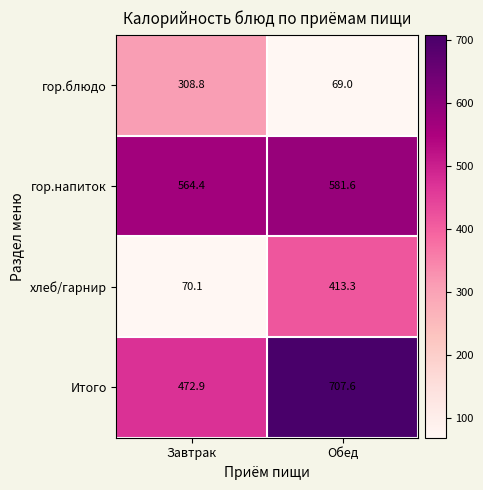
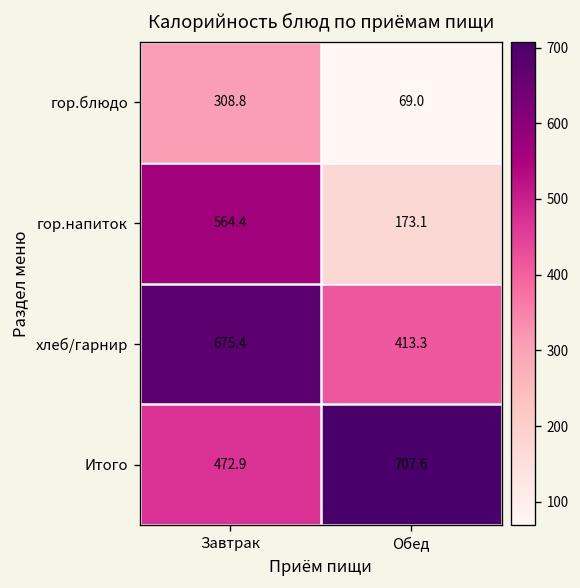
  {
    "гор.блюдо": {
      "Завтрак": 308.8,
      "Обед": 69.0
    },
    "гор.напиток": {
      "Завтрак": 564.4,
-     "Обед": 581.6
+     "Обед": 173.1
    },
    "хлеб/гарнир": {
-     "Завтрак": 70.1,
+     "Завтрак": 675.4,
      "Обед": 413.3
    },
    "Итого": {
      "Завтрак": 472.9,
      "Обед": 707.6
    }
  }
